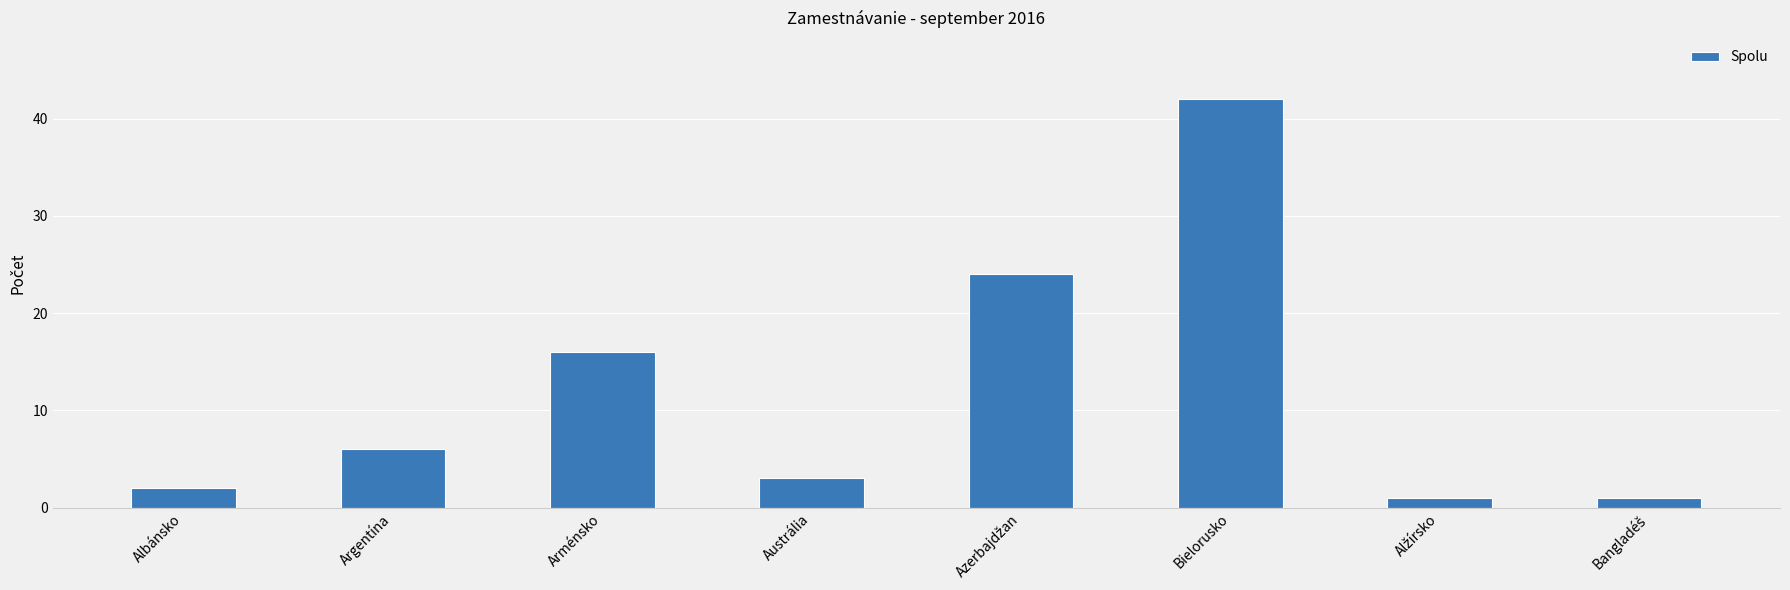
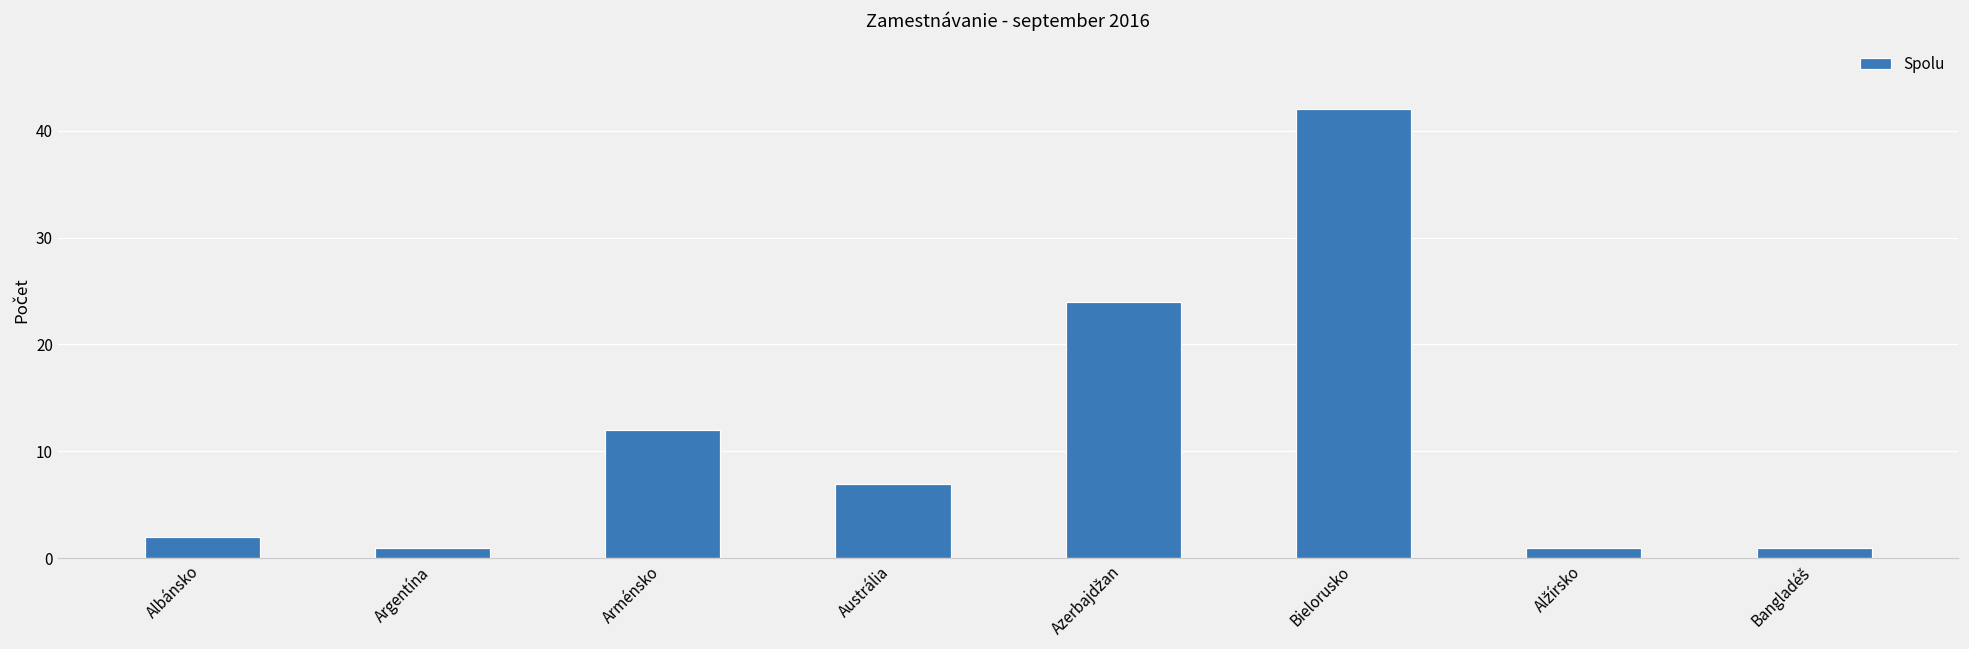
  {
    "Albánsko": 2,
-   "Argentína": 6,
-   "Arménsko": 16,
-   "Austrália": 3,
+   "Argentína": 1,
+   "Arménsko": 12,
+   "Austrália": 7,
    "Azerbajdžan": 24,
    "Bielorusko": 42,
    "Alžírsko": 1,
    "Bangladéš": 1
  }
